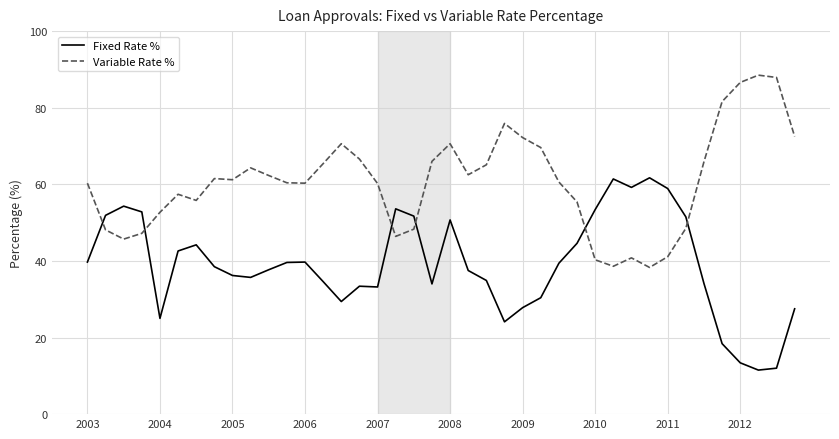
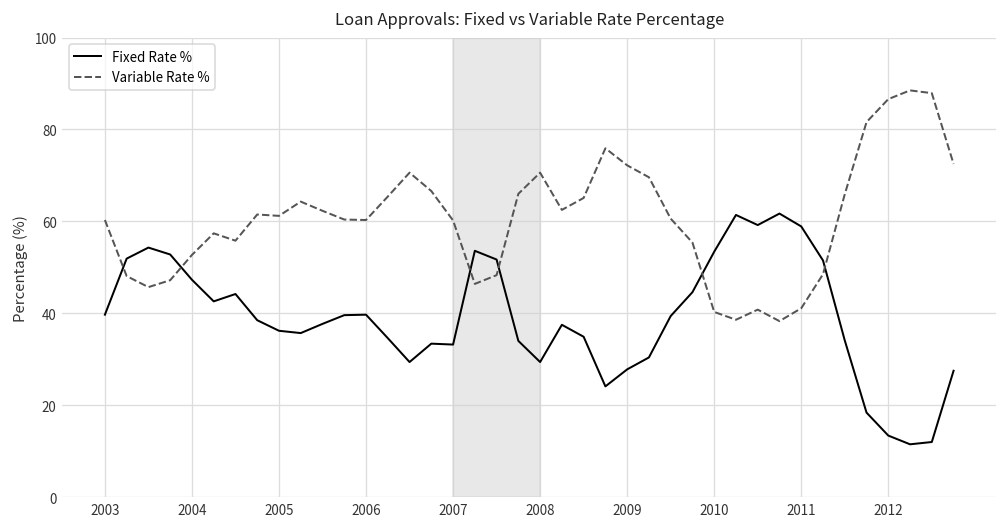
  {
    "Fixed Rate %": {
      "2003": 40,
-     "2004": 25,
+     "2004": 47,
      "2005": 36,
      "2006": 40,
      "2007": 33,
-     "2008": 51,
+     "2008": 29,
      "2009": 28,
      "2010": 53,
      "2011": 59,
      "2012": 13
    },
    "Variable Rate %": {
      "2003": 60,
      "2004": 53,
      "2005": 61,
      "2006": 60,
      "2007": 60,
      "2008": 71,
      "2009": 72,
      "2010": 40,
      "2011": 41,
      "2012": 87
    }
  }
